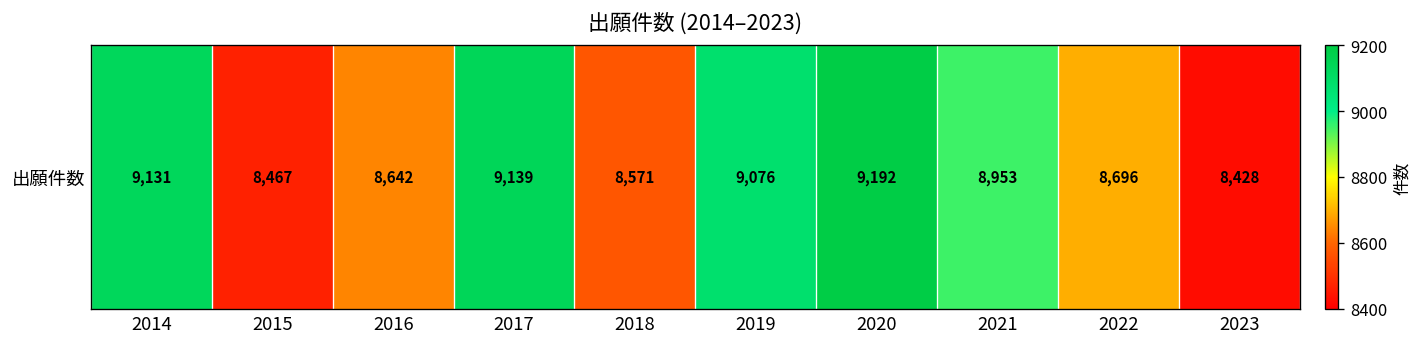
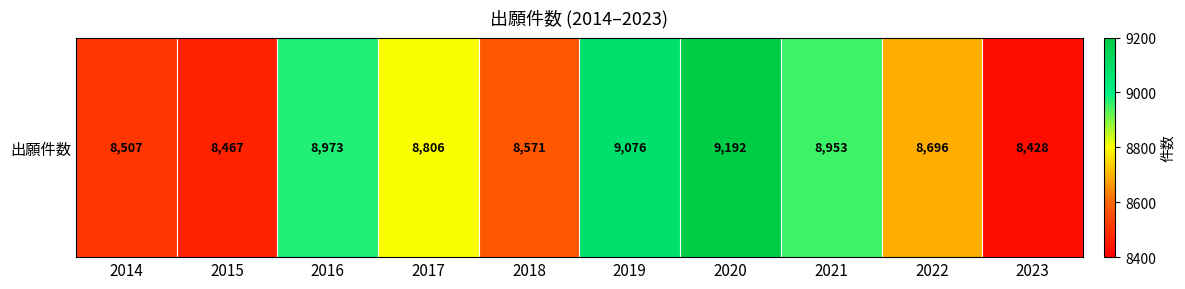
  {
    "出願件数": {
-     "2014": "9,131",
+     "2014": "8,507",
      "2015": "8,467",
-     "2016": "8,642",
-     "2017": "9,139",
+     "2016": "8,973",
+     "2017": "8,806",
      "2018": "8,571",
      "2019": "9,076",
      "2020": "9,192",
      "2021": "8,953",
      "2022": "8,696",
      "2023": "8,428"
    }
  }
